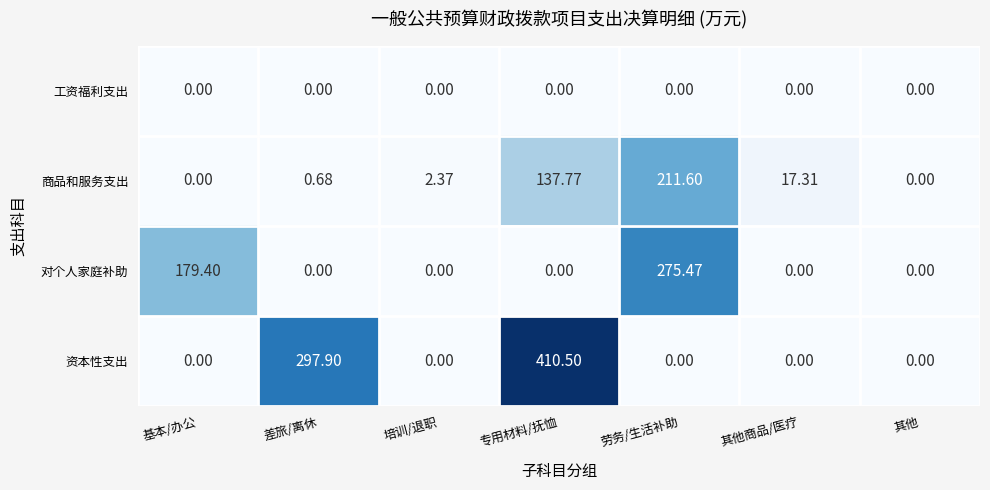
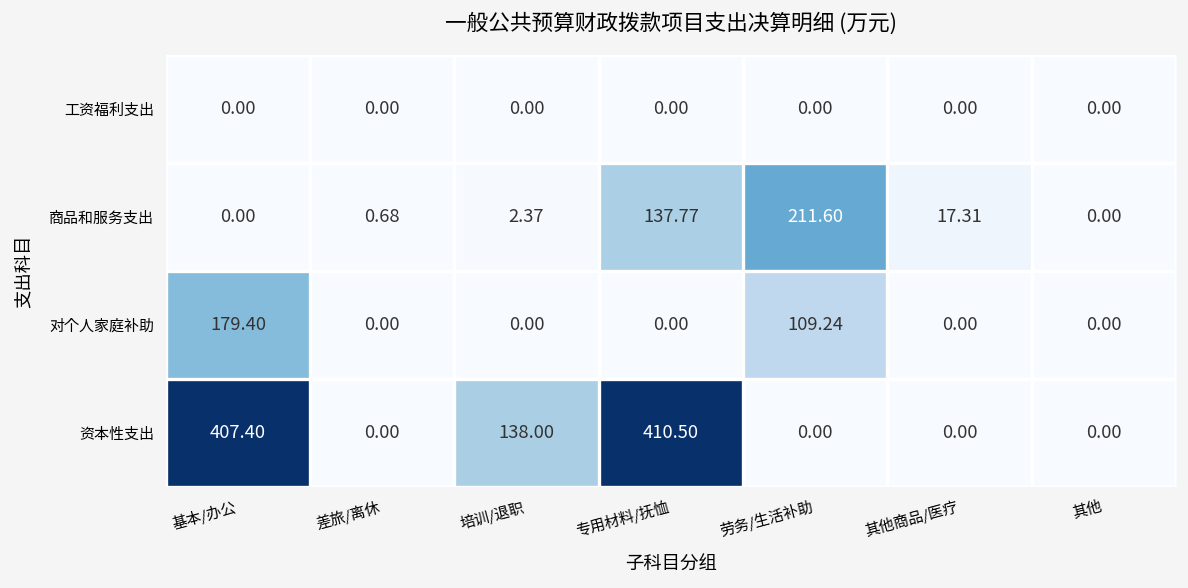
  {
    "工资福利支出": {
      "基本/办公": 0.00,
      "差旅/离休": 0.00,
      "培训/退职": 0.00,
      "专用材料/抚恤": 0.00,
      "劳务/生活补助": 0.00,
      "其他商品/医疗": 0.00,
      "其他": 0.00
    },
    "商品和服务支出": {
      "基本/办公": 0.00,
      "差旅/离休": 0.68,
      "培训/退职": 2.37,
      "专用材料/抚恤": 137.77,
      "劳务/生活补助": 211.60,
      "其他商品/医疗": 17.31,
      "其他": 0.00
    },
    "对个人家庭补助": {
      "基本/办公": 179.40,
      "差旅/离休": 0.00,
      "培训/退职": 0.00,
      "专用材料/抚恤": 0.00,
-     "劳务/生活补助": 275.47,
+     "劳务/生活补助": 109.24,
      "其他商品/医疗": 0.00,
      "其他": 0.00
    },
    "资本性支出": {
-     "基本/办公": 0.00,
-     "差旅/离休": 297.90,
-     "培训/退职": 0.00,
+     "基本/办公": 407.40,
+     "差旅/离休": 0.00,
+     "培训/退职": 138.00,
      "专用材料/抚恤": 410.50,
      "劳务/生活补助": 0.00,
      "其他商品/医疗": 0.00,
      "其他": 0.00
    }
  }
